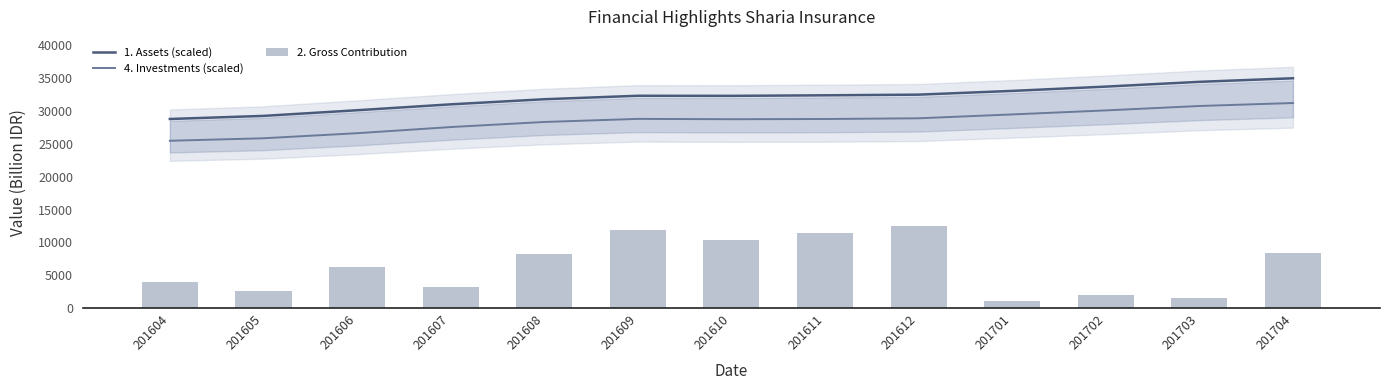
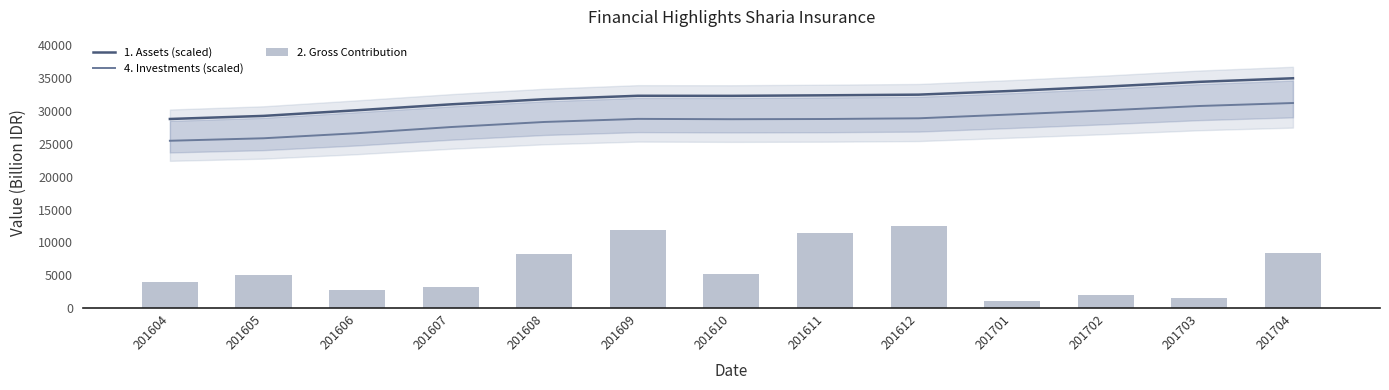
  {
    "2. Gross Contribution": {
      "201604": 4000,
-     "201605": 3000,
-     "201606": 6000,
+     "201605": 5000,
+     "201606": 3000,
      "201607": 3000,
      "201608": 8000,
      "201609": 12000,
-     "201610": 10000,
+     "201610": 5000,
      "201611": 11000,
      "201612": 13000,
      "201701": 1000,
      "201702": 2000,
      "201703": 1000,
      "201704": 8000
    }
  }
